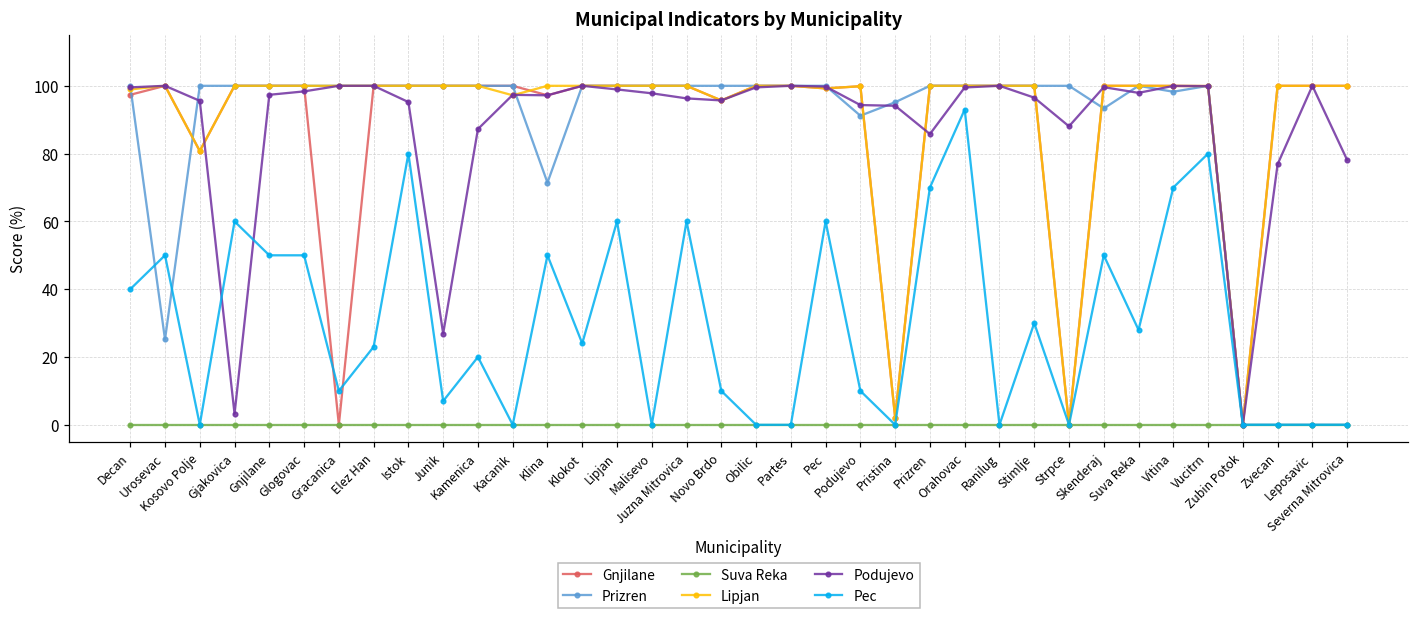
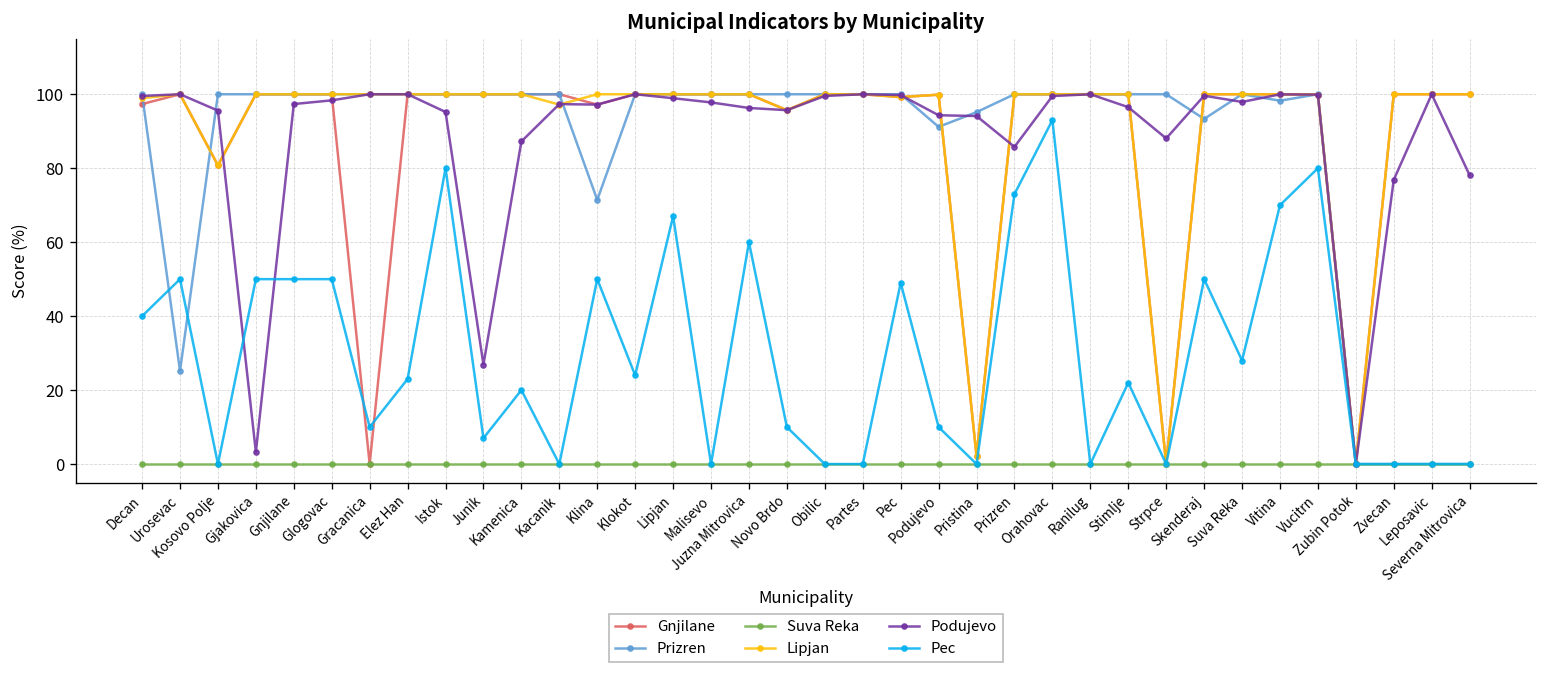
  {
    "Gnjilane": {
      "Decan": 97
    },
    "Prizren": {
      "Urosevac": 25,
      "Kosovo Polje": 100,
      "Klina": 71,
      "Novo Brdo": 100,
      "Podujevo": 91,
      "Pristina": 95,
      "Strpce": 100,
      "Skenderaj": 93,
      "Vitina": 98
    },
    "Suva Reka": {
      "Decan": 0,
      "Urosevac": 0,
      "Gjakovica": 0,
      "Gnjilane": 0,
      "Glogovac": 0,
      "Elez Han": 0,
      "Istok": 0,
      "Junik": 0,
      "Kamenica": 0,
      "Klina": 0,
      "Klokot": 0,
      "Lipjan": 0,
      "Juzna Mitrovica": 0,
      "Novo Brdo": 0,
      "Pec": 0,
      "Podujevo": 0,
      "Prizren": 0,
      "Orahovac": 0,
      "Stimlje": 0,
      "Skenderaj": 0,
      "Suva Reka": 0,
      "Vitina": 0,
      "Vucitrn": 0
    },
    "Lipjan": {
      "Klina": 100
    },
    "Podujevo": {
      "Kosovo Polje": 96,
      "Gjakovica": 3,
      "Gnjilane": 97,
      "Glogovac": 98,
      "Istok": 95,
      "Junik": 27,
      "Kamenica": 87,
      "Lipjan": 99,
      "Malisevo": 98,
      "Juzna Mitrovica": 96,
      "Podujevo": 94,
      "Pristina": 94,
      "Prizren": 86,
      "Stimlje": 97,
      "Strpce": 88,
      "Suva Reka": 98,
      "Zvecan": 77,
      "Severna Mitrovica": 78
    },
    "Pec": {
      "Decan": 40,
      "Urosevac": 50,
-     "Gjakovica": 60,
+     "Gjakovica": 50,
      "Gnjilane": 50,
      "Glogovac": 50,
      "Gracanica": 10,
      "Elez Han": 23,
      "Istok": 80,
      "Junik": 7,
      "Kamenica": 20,
      "Klina": 50,
      "Klokot": 24,
-     "Lipjan": 60,
+     "Lipjan": 67,
      "Juzna Mitrovica": 60,
      "Novo Brdo": 10,
-     "Pec": 60,
+     "Pec": 49,
      "Podujevo": 10,
-     "Prizren": 70,
+     "Prizren": 73,
      "Orahovac": 93,
-     "Stimlje": 30,
+     "Stimlje": 22,
      "Skenderaj": 50,
      "Suva Reka": 28,
      "Vitina": 70,
      "Vucitrn": 80
    }
  }
